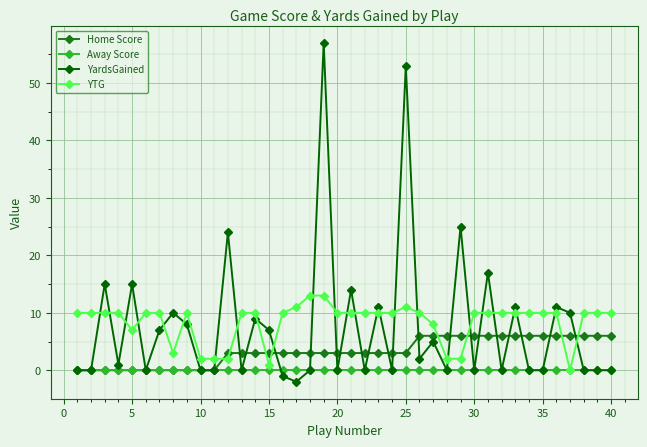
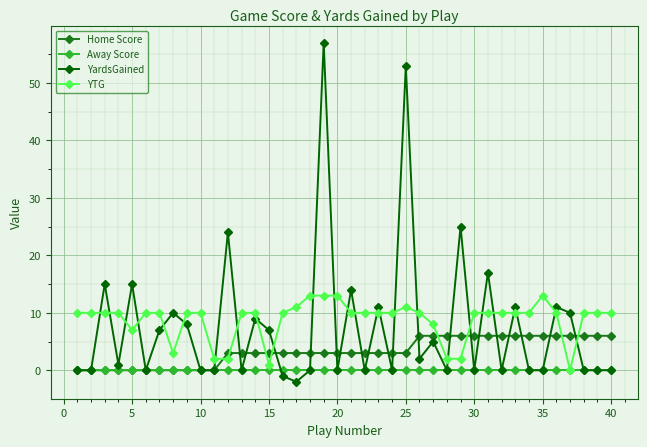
  {
    "Away Score": {
      "15": 0,
      "25": 0
    },
    "YTG": {
      "5": 7,
-     "10": 2,
+     "10": 10,
      "15": 1,
-     "20": 10,
+     "20": 13,
      "25": 11,
      "30": 10,
-     "35": 10,
+     "35": 13,
      "40": 10
    }
  }
